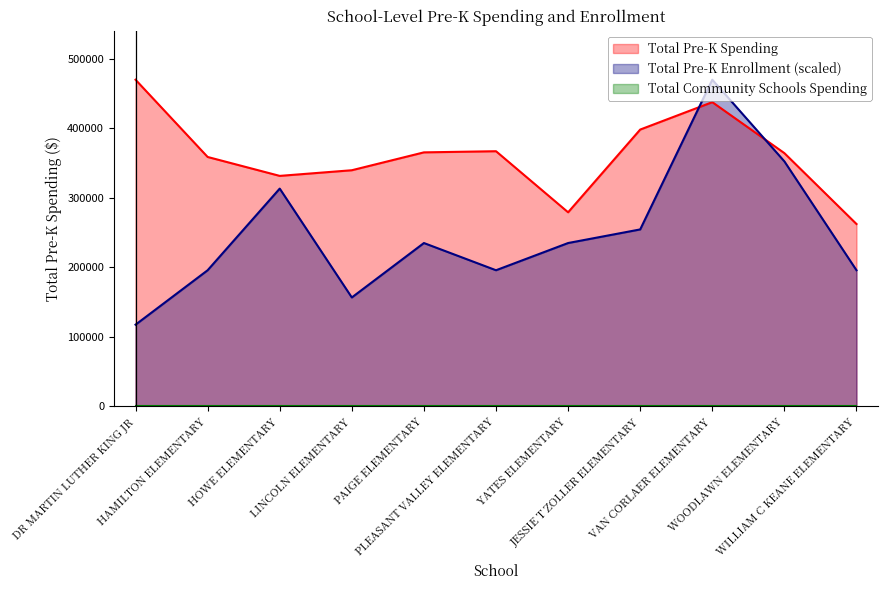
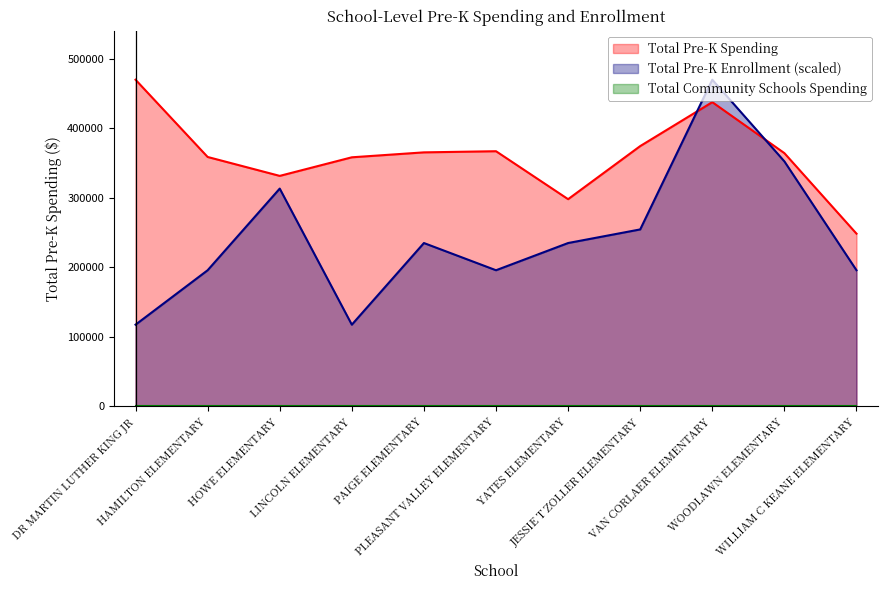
  {
    "Total Pre-K Spending": {
      "DR MARTIN LUTHER KING JR": 470000,
      "HAMILTON ELEMENTARY": 360000,
      "HOWE ELEMENTARY": 330000,
-     "LINCOLN ELEMENTARY": 340000,
+     "LINCOLN ELEMENTARY": 360000,
      "PAIGE ELEMENTARY": 370000,
      "PLEASANT VALLEY ELEMENTARY": 370000,
-     "YATES ELEMENTARY": 280000,
-     "JESSIE T ZOLLER ELEMENTARY": 400000,
+     "YATES ELEMENTARY": 300000,
+     "JESSIE T ZOLLER ELEMENTARY": 370000,
      "VAN CORLAER ELEMENTARY": 440000,
      "WOODLAWN ELEMENTARY": 360000,
-     "WILLIAM C KEANE ELEMENTARY": 260000
+     "WILLIAM C KEANE ELEMENTARY": 250000
    },
    "Total Pre-K Enrollment (scaled)": {
      "DR MARTIN LUTHER KING JR": 120000,
      "HAMILTON ELEMENTARY": 200000,
      "HOWE ELEMENTARY": 310000,
-     "LINCOLN ELEMENTARY": 160000,
+     "LINCOLN ELEMENTARY": 120000,
      "PAIGE ELEMENTARY": 230000,
      "PLEASANT VALLEY ELEMENTARY": 200000,
      "YATES ELEMENTARY": 230000,
      "JESSIE T ZOLLER ELEMENTARY": 250000,
      "WOODLAWN ELEMENTARY": 350000,
      "WILLIAM C KEANE ELEMENTARY": 200000
    },
    "Total Community Schools Spending": {
      "DR MARTIN LUTHER KING JR": 0,
      "HAMILTON ELEMENTARY": 0,
      "HOWE ELEMENTARY": 0,
      "LINCOLN ELEMENTARY": 0,
      "PAIGE ELEMENTARY": 0,
      "PLEASANT VALLEY ELEMENTARY": 0,
      "YATES ELEMENTARY": 0,
      "JESSIE T ZOLLER ELEMENTARY": 0,
      "VAN CORLAER ELEMENTARY": 0,
      "WOODLAWN ELEMENTARY": 0,
      "WILLIAM C KEANE ELEMENTARY": 0
    }
  }
